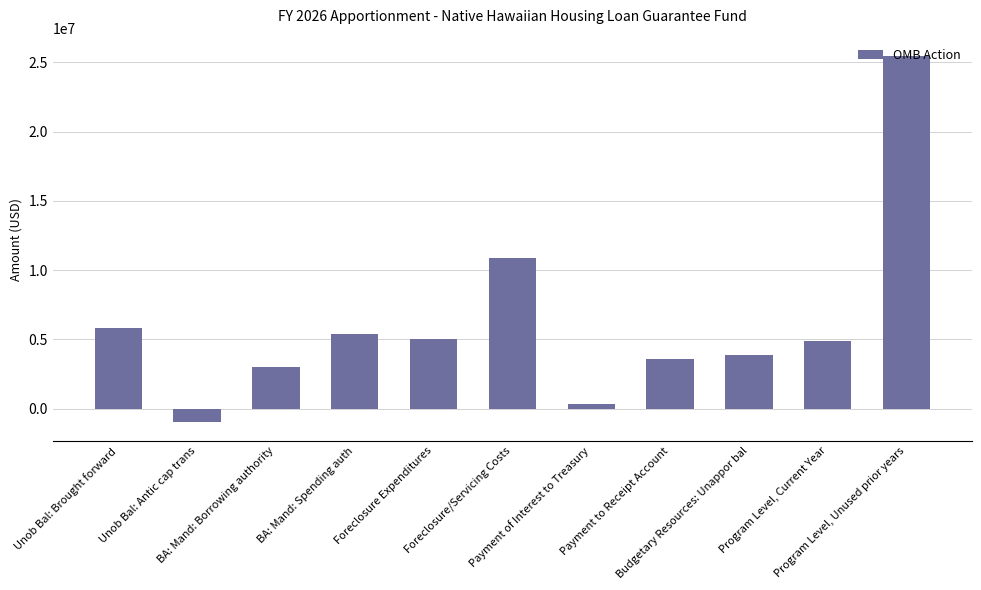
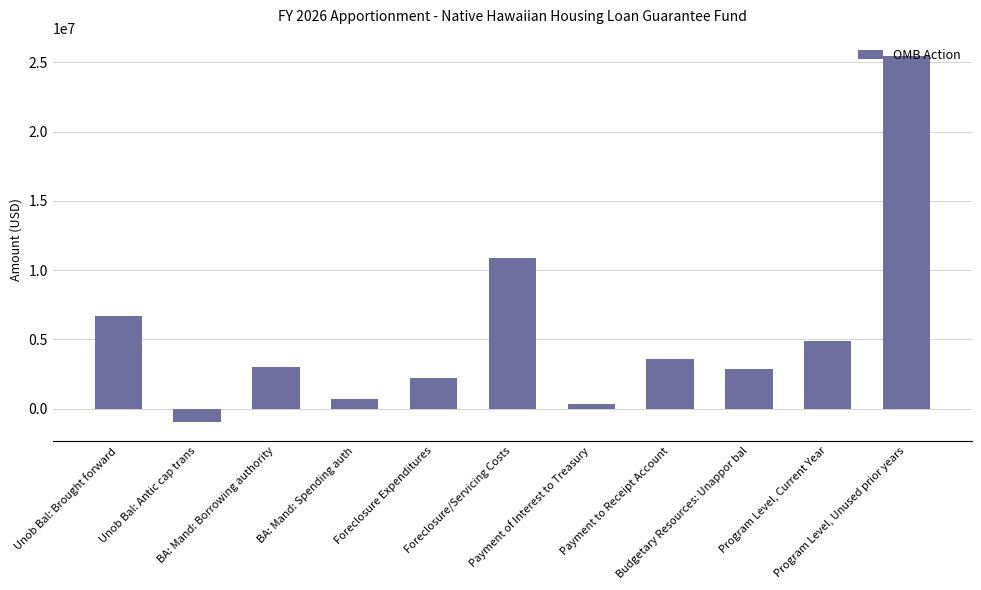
  {
-   "Unob Bal: Brought forward": 5800000,
+   "Unob Bal: Brought forward": 6700000,
    "Unob Bal: Antic cap trans": -1000000,
    "BA: Mand: Borrowing authority": 3000000,
-   "BA: Mand: Spending auth": 5400000,
-   "Foreclosure Expenditures": 5000000,
+   "BA: Mand: Spending auth": 700000,
+   "Foreclosure Expenditures": 2200000,
    "Foreclosure/Servicing Costs": 10900000,
    "Payment of Interest to Treasury": 300000,
    "Payment to Receipt Account": 3500000,
-   "Budgetary Resources: Unappor bal": 3900000,
+   "Budgetary Resources: Unappor bal": 2900000,
    "Program Level, Current Year": 4900000,
    "Program Level, Unused prior years": 25500000
  }
